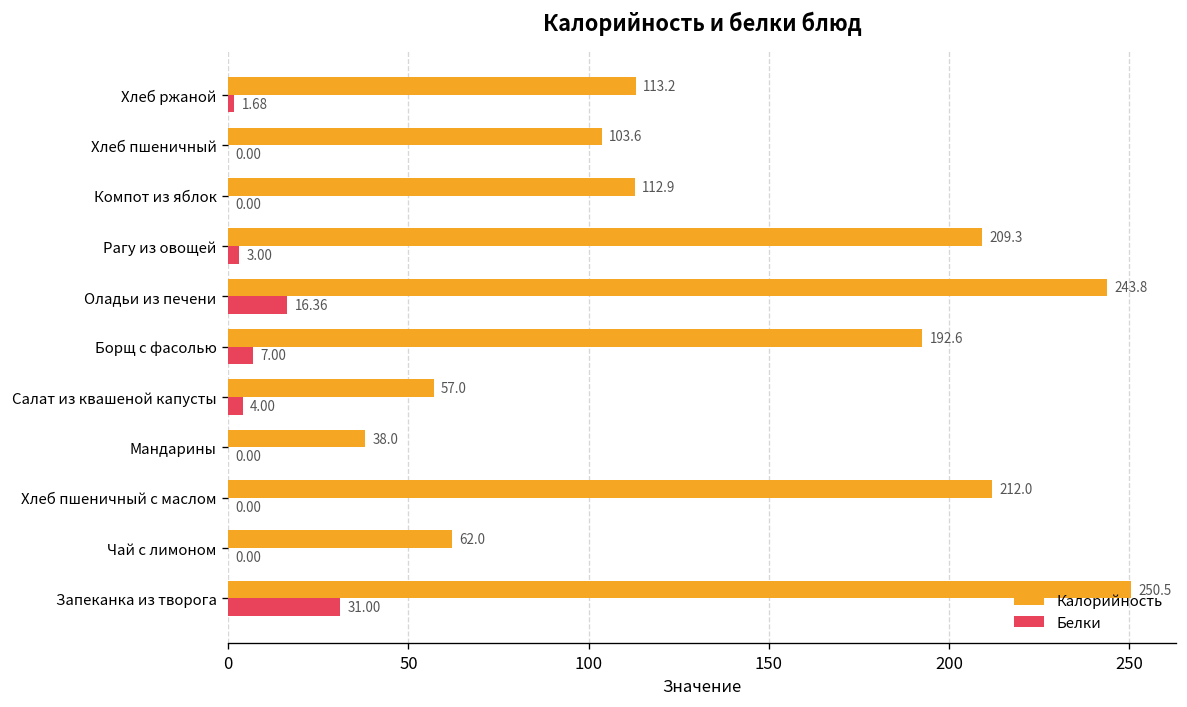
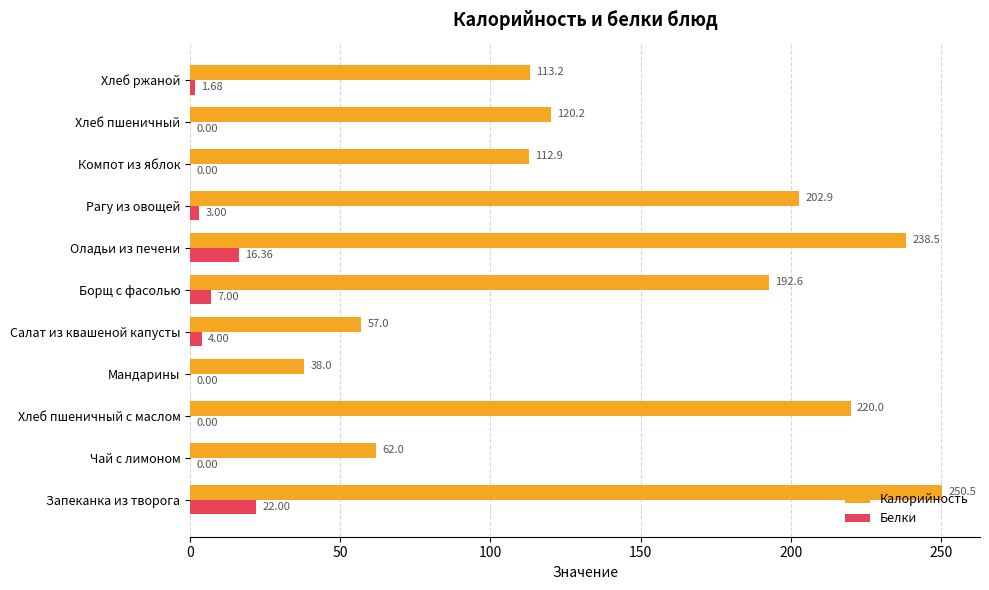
  {
    "Калорийность": {
      "Хлеб ржаной": 113.2,
-     "Хлеб пшеничный": 103.6,
+     "Хлеб пшеничный": 120.2,
      "Компот из яблок": 112.9,
-     "Рагу из овощей": 209.3,
-     "Оладьи из печени": 243.8,
+     "Рагу из овощей": 202.9,
+     "Оладьи из печени": 238.5,
      "Борщ с фасолью": 192.6,
      "Салат из квашеной капусты": 57.0,
      "Мандарины": 38.0,
-     "Хлеб пшеничный с маслом": 212.0,
+     "Хлеб пшеничный с маслом": 220.0,
      "Чай с лимоном": 62.0,
      "Запеканка из творога": 250.5
    },
    "Белки": {
      "Хлеб ржаной": 1.68,
      "Хлеб пшеничный": 0.00,
      "Компот из яблок": 0.00,
      "Рагу из овощей": 3.00,
      "Оладьи из печени": 16.36,
      "Борщ с фасолью": 7.00,
      "Салат из квашеной капусты": 4.00,
      "Мандарины": 0.00,
      "Хлеб пшеничный с маслом": 0.00,
      "Чай с лимоном": 0.00,
-     "Запеканка из творога": 31.00
+     "Запеканка из творога": 22.00
    }
  }
